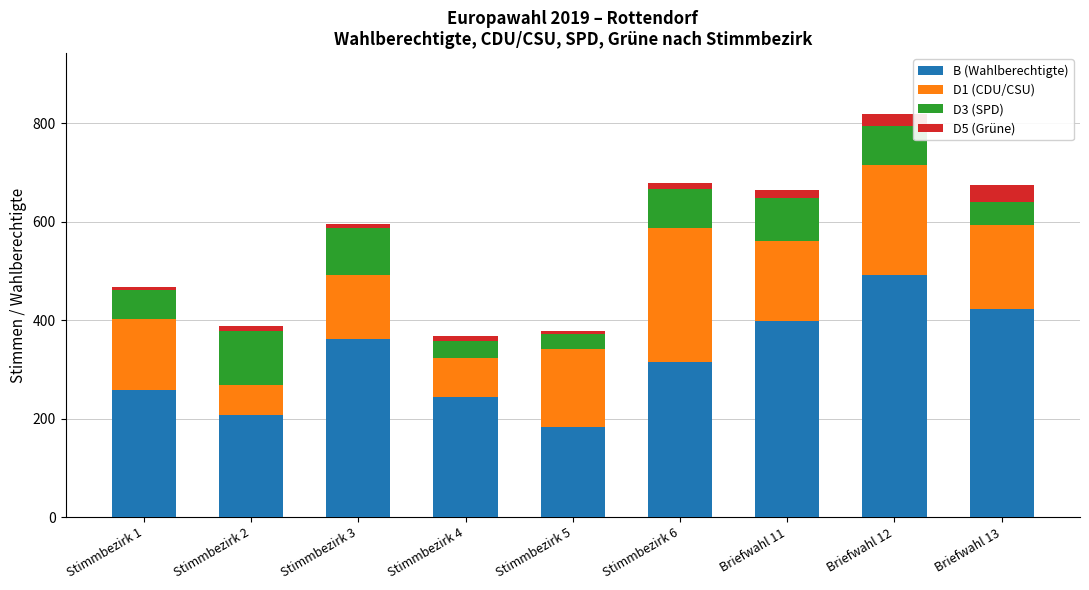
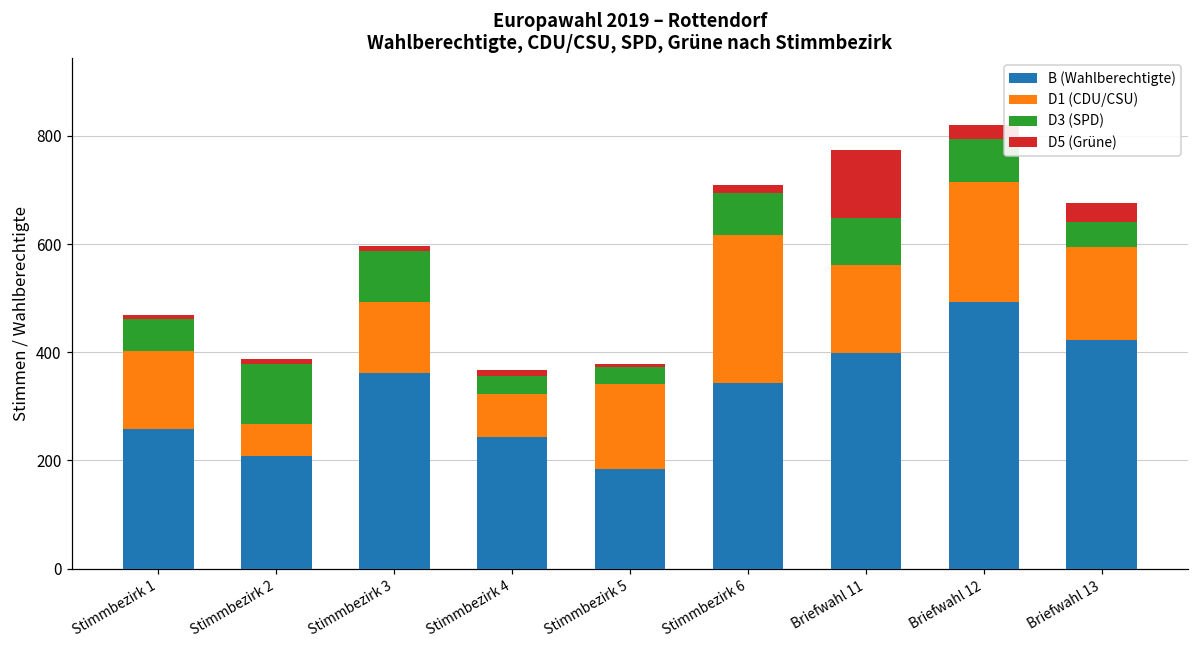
  {
    "B (Wahlberechtigte)": {
      "Stimmbezirk 1": 260,
      "Stimmbezirk 2": 210,
      "Stimmbezirk 3": 360,
      "Stimmbezirk 4": 240,
      "Stimmbezirk 5": 180,
-     "Stimmbezirk 6": 320,
+     "Stimmbezirk 6": 340,
      "Briefwahl 11": 400,
      "Briefwahl 12": 490,
      "Briefwahl 13": 420
    },
    "D1 (CDU/CSU)": {
      "Stimmbezirk 1": 150,
      "Stimmbezirk 2": 60,
      "Stimmbezirk 3": 130,
      "Stimmbezirk 4": 80,
      "Stimmbezirk 5": 160,
      "Stimmbezirk 6": 270,
      "Briefwahl 11": 160,
      "Briefwahl 12": 220,
      "Briefwahl 13": 170
    },
    "D3 (SPD)": {
      "Stimmbezirk 1": 60,
      "Stimmbezirk 2": 110,
      "Stimmbezirk 3": 100,
      "Stimmbezirk 4": 30,
      "Stimmbezirk 5": 30,
      "Stimmbezirk 6": 80,
      "Briefwahl 11": 90,
      "Briefwahl 12": 80,
      "Briefwahl 13": 50
    },
    "D5 (Grüne)": {
      "Stimmbezirk 1": 10,
      "Stimmbezirk 2": 10,
      "Stimmbezirk 3": 10,
      "Stimmbezirk 4": 10,
      "Stimmbezirk 6": 10,
-     "Briefwahl 11": 20,
+     "Briefwahl 11": 130,
      "Briefwahl 12": 30,
      "Briefwahl 13": 30
    }
  }
